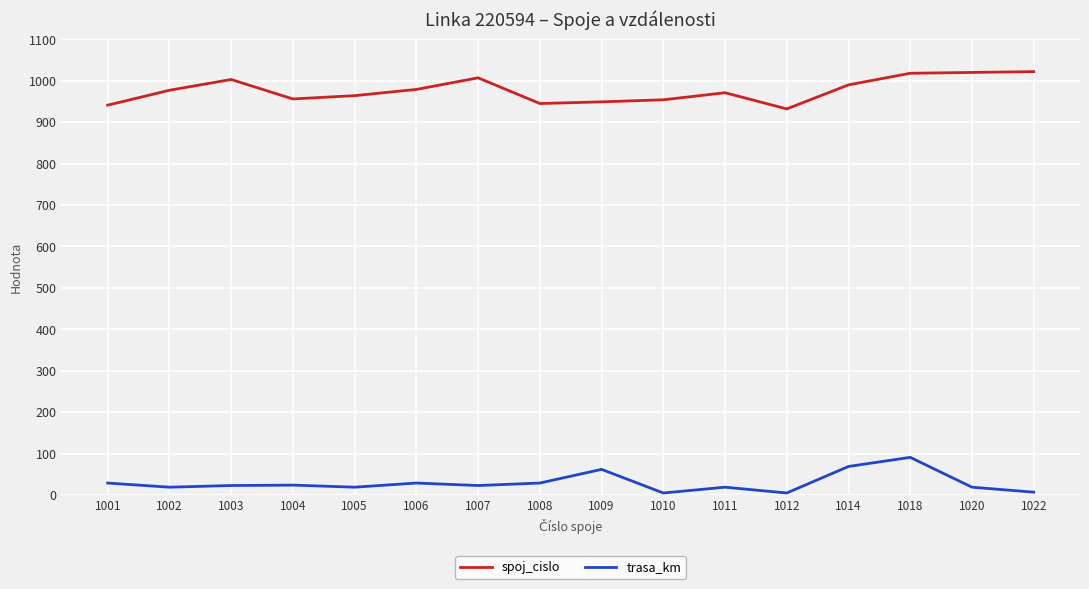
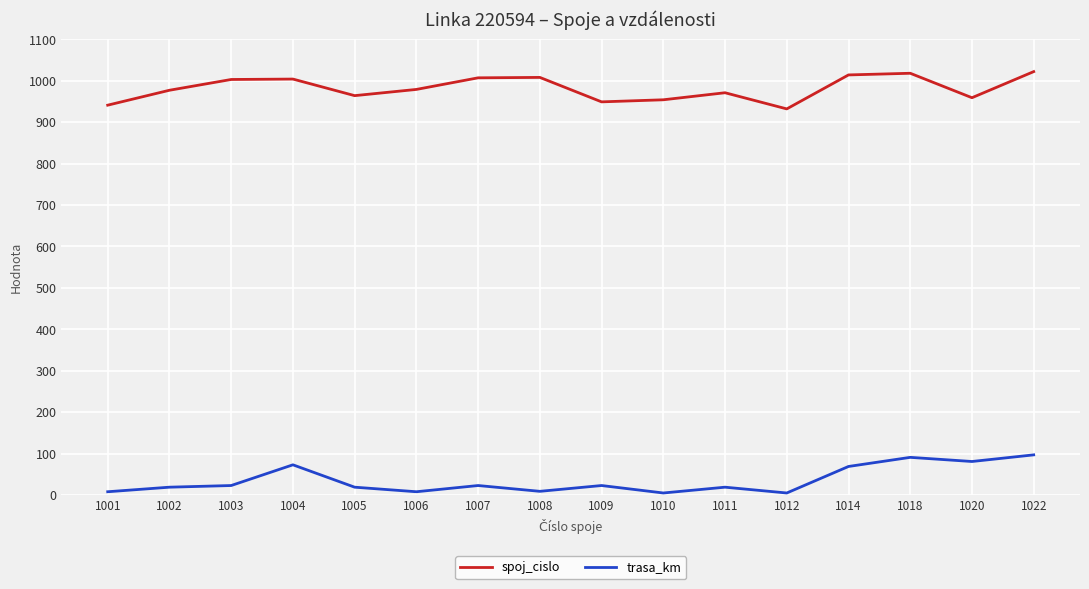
  {
    "spoj_cislo": {
      "1001": 940,
      "1002": 980,
      "1003": 1000,
-     "1004": 960,
+     "1004": 1000,
      "1005": 960,
      "1006": 980,
      "1007": 1010,
-     "1008": 950,
+     "1008": 1010,
      "1009": 950,
      "1010": 950,
      "1011": 970,
      "1012": 930,
-     "1014": 990,
+     "1014": 1010,
      "1018": 1020,
-     "1020": 1020,
+     "1020": 960,
      "1022": 1020
    },
    "trasa_km": {
-     "1001": 30,
+     "1001": 10,
      "1002": 20,
      "1003": 20,
-     "1004": 20,
+     "1004": 70,
      "1005": 20,
-     "1006": 30,
+     "1006": 10,
      "1007": 20,
-     "1008": 30,
-     "1009": 60,
+     "1008": 10,
+     "1009": 20,
      "1010": 10,
      "1011": 20,
      "1012": 10,
      "1014": 70,
      "1018": 90,
-     "1020": 20,
-     "1022": 10
+     "1020": 80,
+     "1022": 100
    }
  }
